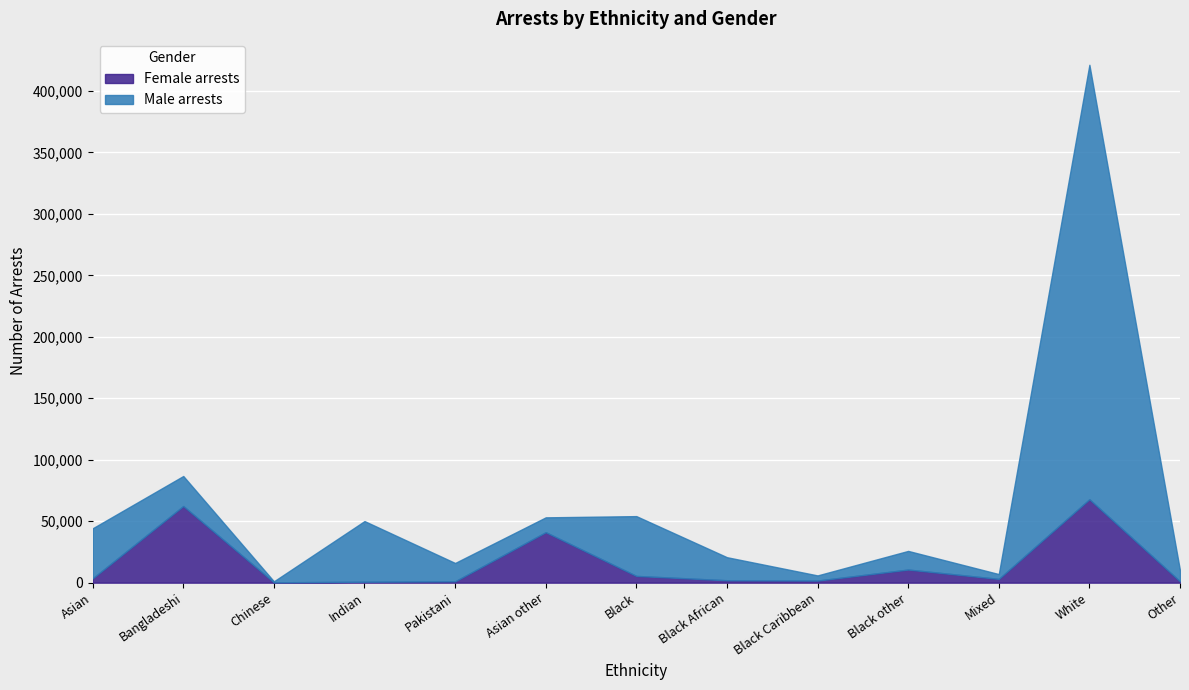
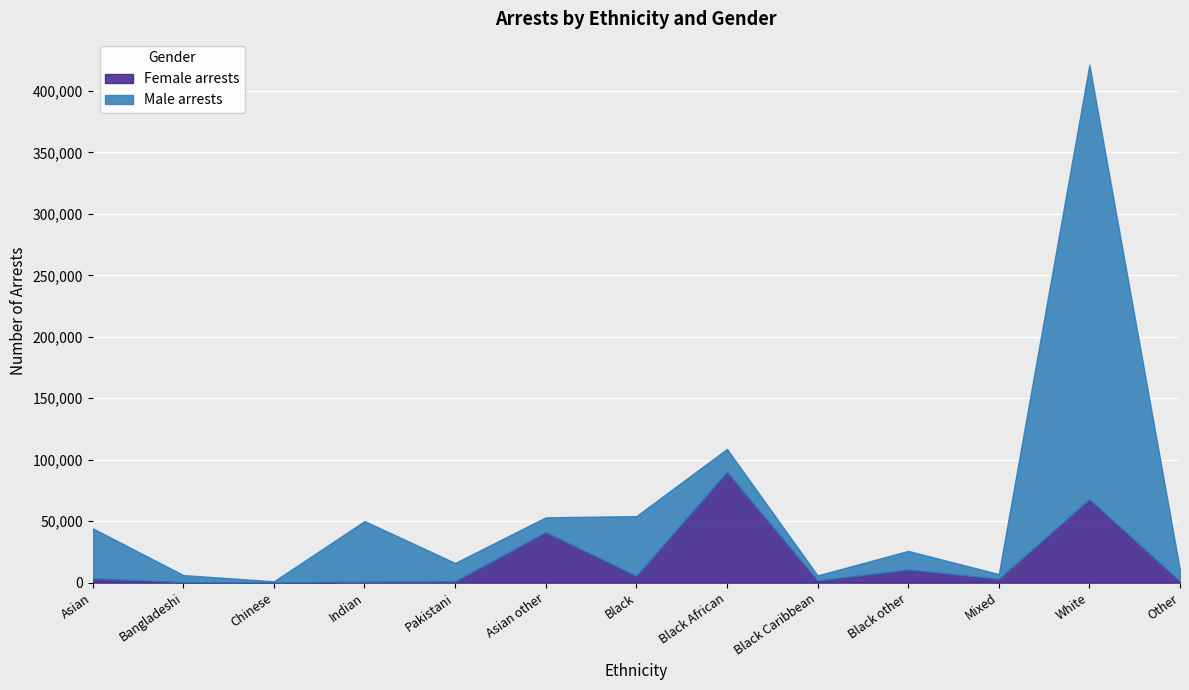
  {
    "Female arrests": {
      "Asian": "4,000",
-     "Bangladeshi": "62,000",
+     "Bangladeshi": "0",
      "Asian other": "41,000",
      "Black": "5,000",
-     "Black African": "2,000",
+     "Black African": "90,000",
      "Black other": "11,000",
      "Mixed": "3,000",
      "White": "68,000"
    },
    "Male arrests": {
      "Asian": "41,000",
-     "Bangladeshi": "24,000",
+     "Bangladeshi": "6,000",
      "Indian": "49,000",
      "Pakistani": "15,000",
      "Asian other": "12,000",
      "Black": "49,000",
      "Black African": "19,000",
      "Black Caribbean": "4,000",
      "Black other": "15,000",
      "Mixed": "4,000",
      "White": "353,000",
      "Other": "9,000"
    }
  }
